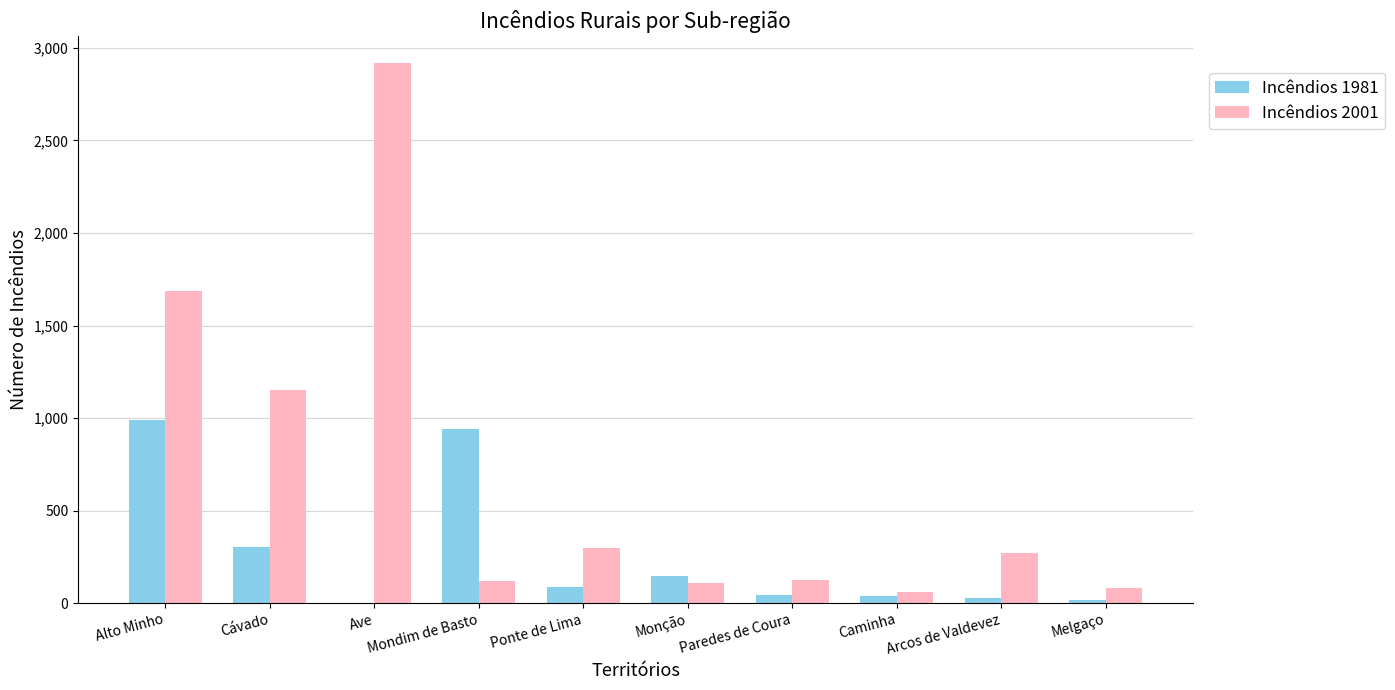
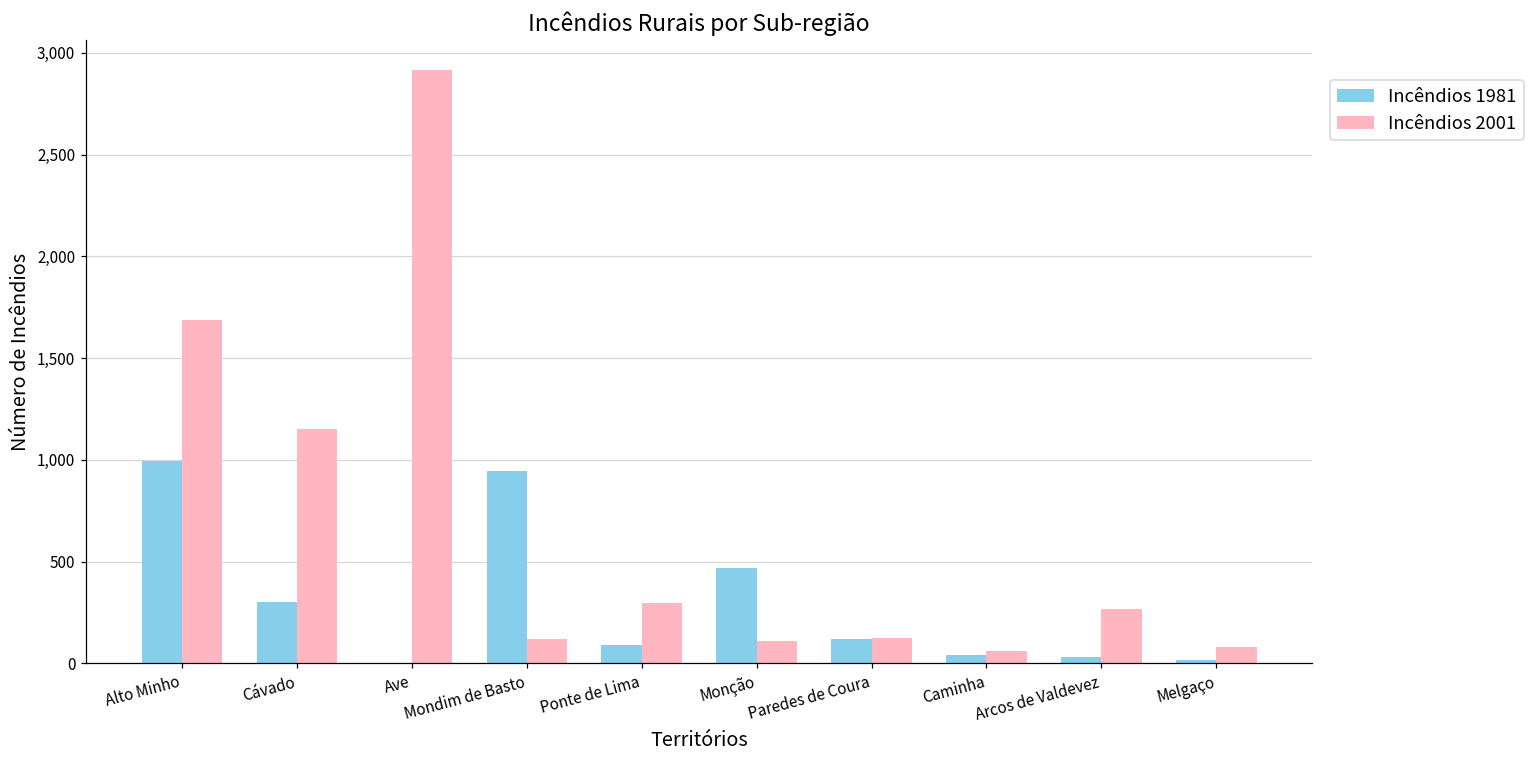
  {
    "Incêndios 1981": {
      "Alto Minho": "990",
      "Cávado": "300",
      "Ave": "0",
      "Mondim de Basto": "940",
      "Ponte de Lima": "90",
-     "Monção": "140",
-     "Paredes de Coura": "50",
+     "Monção": "470",
+     "Paredes de Coura": "120",
      "Caminha": "40",
      "Arcos de Valdevez": "30",
      "Melgaço": "20"
    },
    "Incêndios 2001": {
      "Alto Minho": "1,690",
      "Cávado": "1,150",
      "Ave": "2,920",
      "Mondim de Basto": "120",
      "Ponte de Lima": "300",
      "Monção": "110",
      "Paredes de Coura": "130",
      "Caminha": "60",
      "Arcos de Valdevez": "270",
      "Melgaço": "80"
    }
  }
